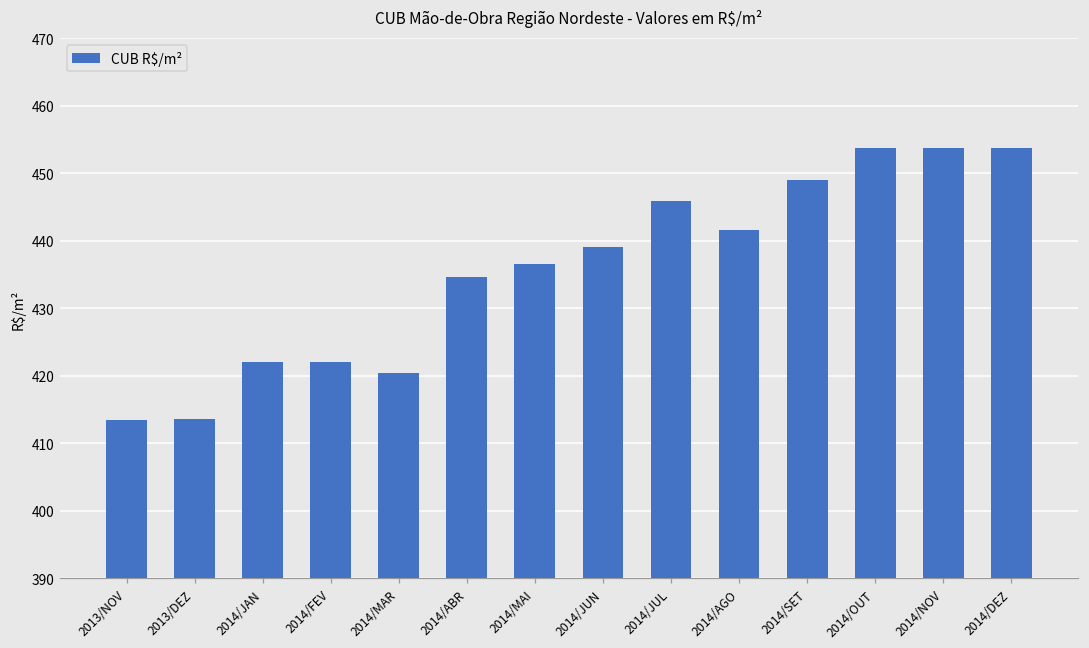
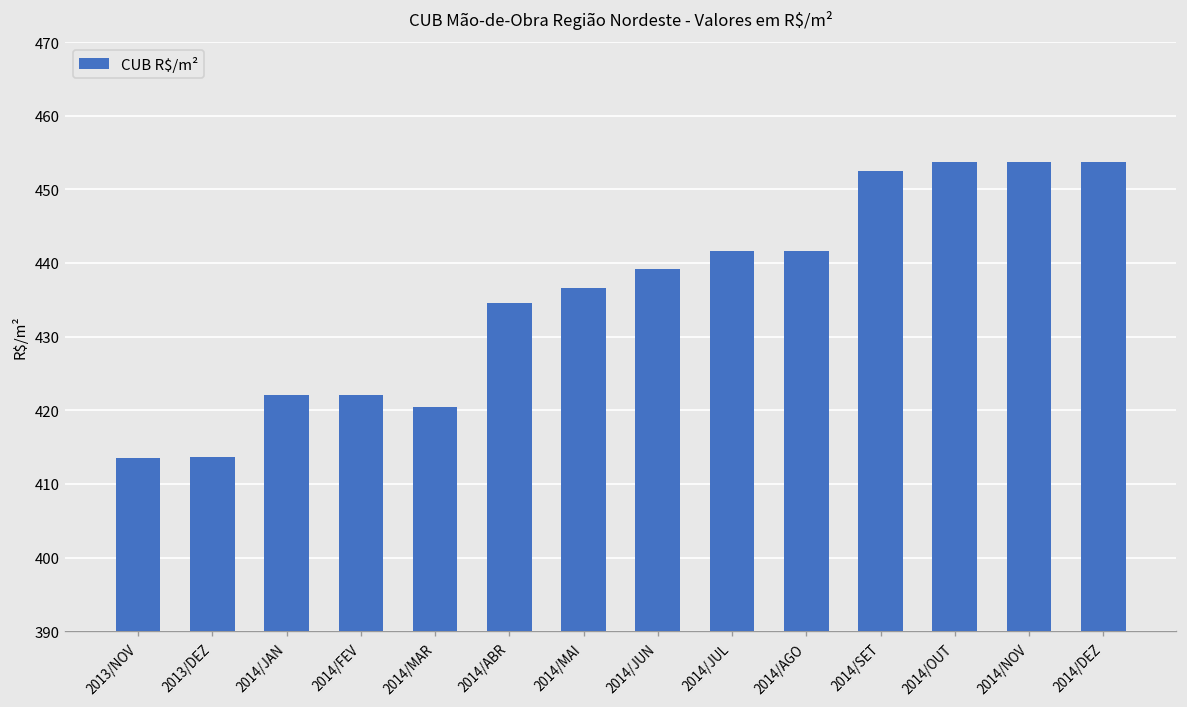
  {
    "2013/NOV": 414,
    "2013/DEZ": 414,
    "2014/JAN": 422,
    "2014/FEV": 422,
    "2014/MAR": 420,
    "2014/ABR": 435,
    "2014/MAI": 437,
    "2014/JUN": 439,
-   "2014/JUL": 446,
+   "2014/JUL": 442,
    "2014/AGO": 442,
-   "2014/SET": 449,
+   "2014/SET": 452,
    "2014/OUT": 454,
    "2014/NOV": 454,
    "2014/DEZ": 454
  }
